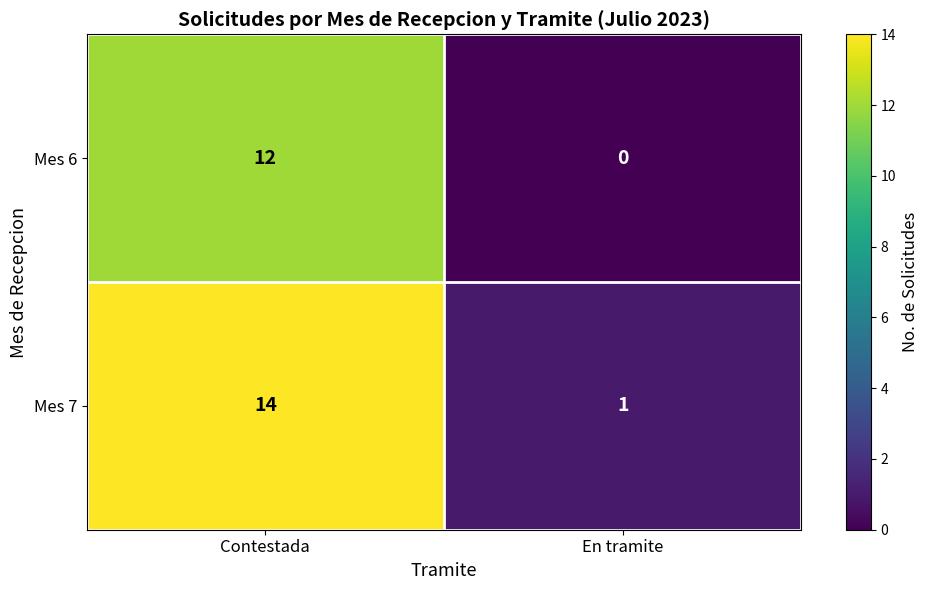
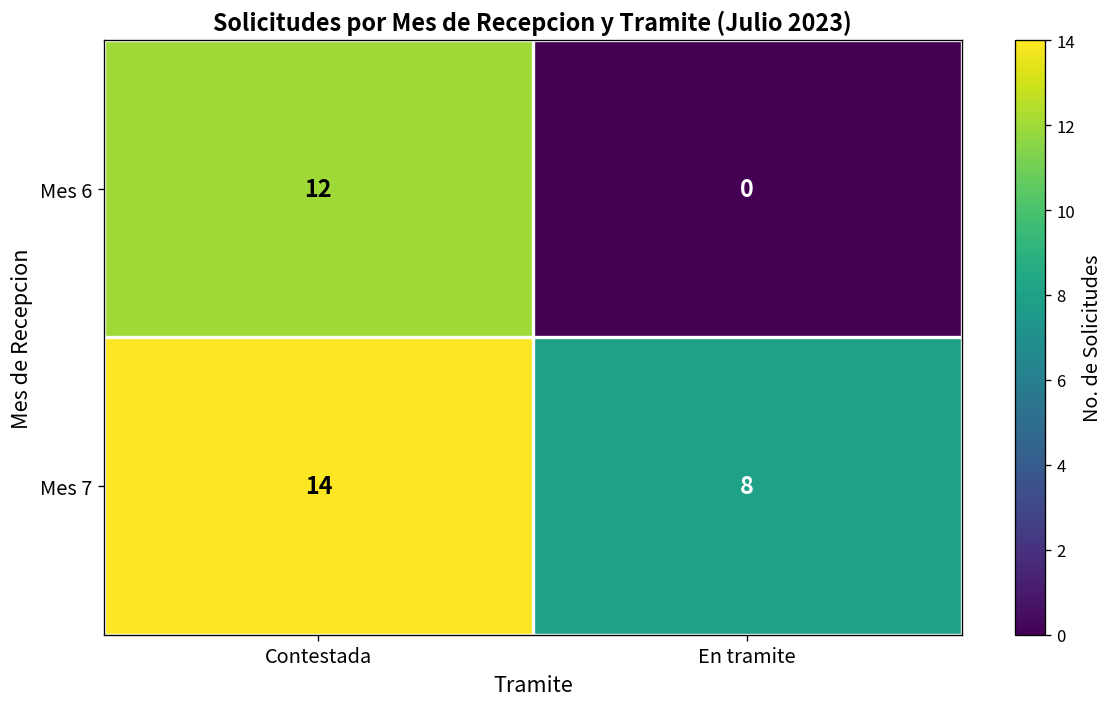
  {
    "Mes 6": {
      "Contestada": 12,
      "En tramite": 0
    },
    "Mes 7": {
      "Contestada": 14,
-     "En tramite": 1
+     "En tramite": 8
    }
  }
